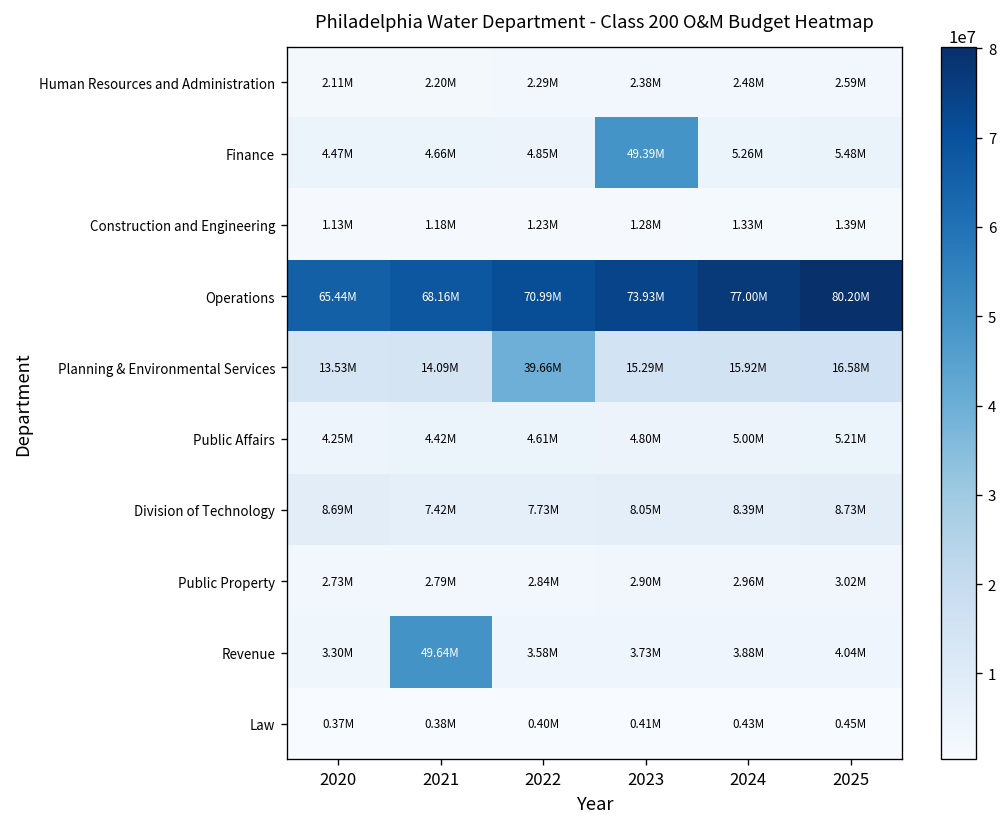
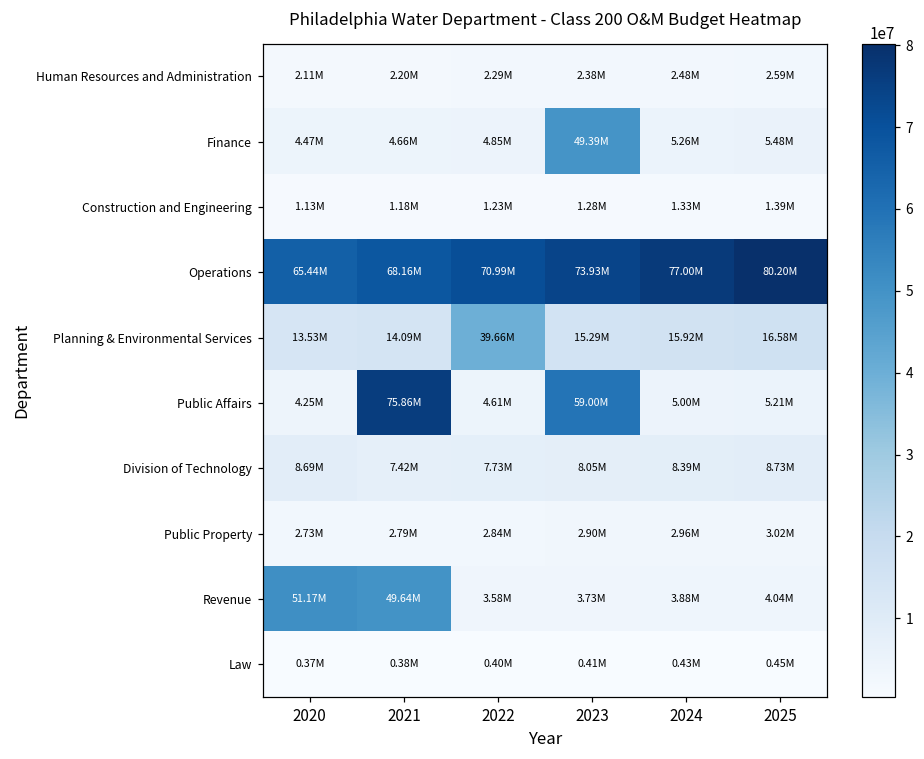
  {
    "Human Resources and Administration": {
      "2020": "2.11M",
      "2021": "2.20M",
      "2022": "2.29M",
      "2023": "2.38M",
      "2024": "2.48M",
      "2025": "2.59M"
    },
    "Finance": {
      "2020": "4.47M",
      "2021": "4.66M",
      "2022": "4.85M",
      "2023": "49.39M",
      "2024": "5.26M",
      "2025": "5.48M"
    },
    "Construction and Engineering": {
      "2020": "1.13M",
      "2021": "1.18M",
      "2022": "1.23M",
      "2023": "1.28M",
      "2024": "1.33M",
      "2025": "1.39M"
    },
    "Operations": {
      "2020": "65.44M",
      "2021": "68.16M",
      "2022": "70.99M",
      "2023": "73.93M",
      "2024": "77.00M",
      "2025": "80.20M"
    },
    "Planning & Environmental Services": {
      "2020": "13.53M",
      "2021": "14.09M",
      "2022": "39.66M",
      "2023": "15.29M",
      "2024": "15.92M",
      "2025": "16.58M"
    },
    "Public Affairs": {
      "2020": "4.25M",
-     "2021": "4.42M",
+     "2021": "75.86M",
      "2022": "4.61M",
-     "2023": "4.80M",
+     "2023": "59.00M",
      "2024": "5.00M",
      "2025": "5.21M"
    },
    "Division of Technology": {
      "2020": "8.69M",
      "2021": "7.42M",
      "2022": "7.73M",
      "2023": "8.05M",
      "2024": "8.39M",
      "2025": "8.73M"
    },
    "Public Property": {
      "2020": "2.73M",
      "2021": "2.79M",
      "2022": "2.84M",
      "2023": "2.90M",
      "2024": "2.96M",
      "2025": "3.02M"
    },
    "Revenue": {
-     "2020": "3.30M",
+     "2020": "51.17M",
      "2021": "49.64M",
      "2022": "3.58M",
      "2023": "3.73M",
      "2024": "3.88M",
      "2025": "4.04M"
    },
    "Law": {
      "2020": "0.37M",
      "2021": "0.38M",
      "2022": "0.40M",
      "2023": "0.41M",
      "2024": "0.43M",
      "2025": "0.45M"
    }
  }
